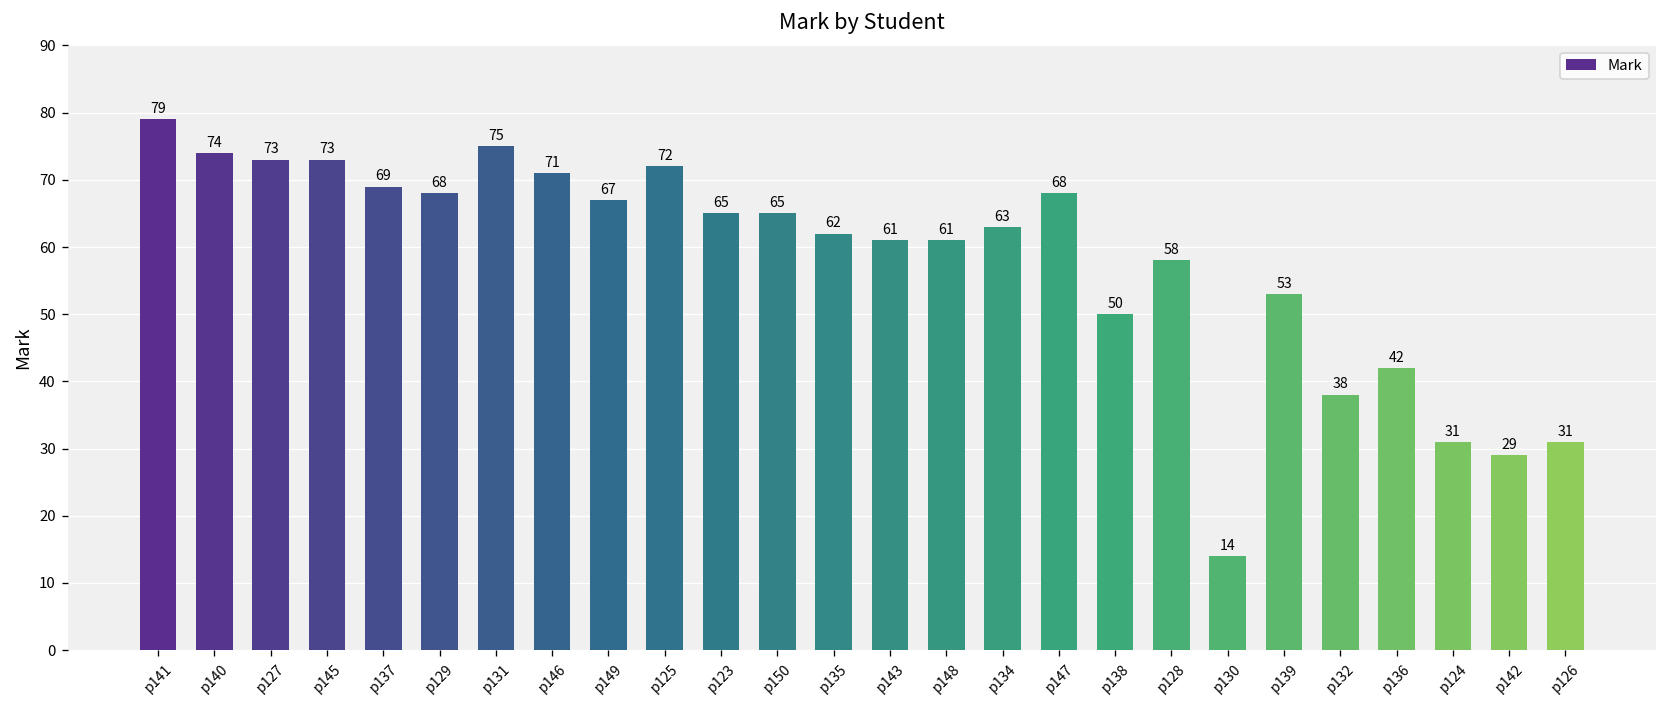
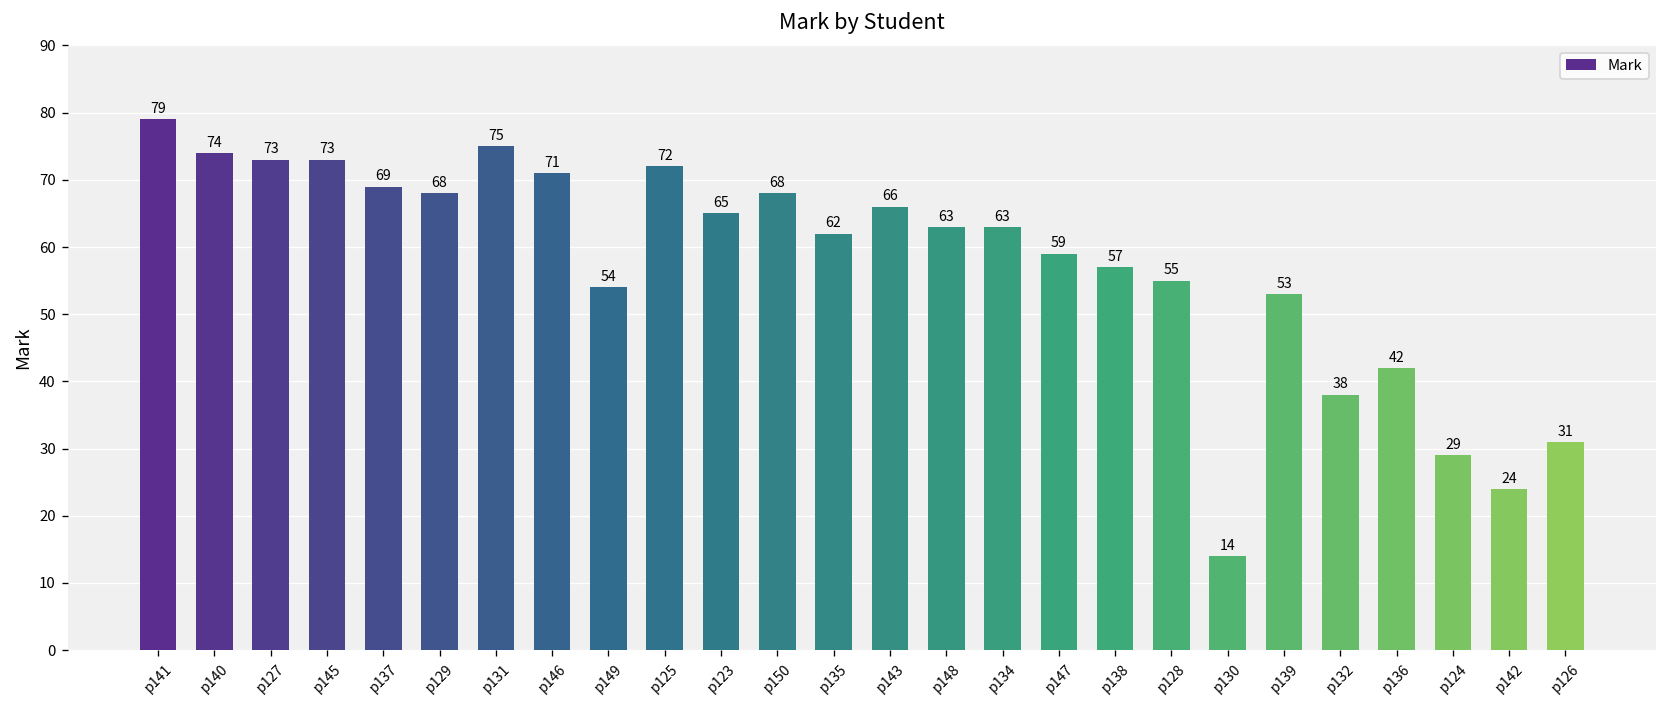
  {
    "p141": 79,
    "p140": 74,
    "p127": 73,
    "p145": 73,
    "p137": 69,
    "p129": 68,
    "p131": 75,
    "p146": 71,
-   "p149": 67,
+   "p149": 54,
    "p125": 72,
    "p123": 65,
-   "p150": 65,
+   "p150": 68,
    "p135": 62,
-   "p143": 61,
-   "p148": 61,
+   "p143": 66,
+   "p148": 63,
    "p134": 63,
-   "p147": 68,
-   "p138": 50,
-   "p128": 58,
+   "p147": 59,
+   "p138": 57,
+   "p128": 55,
    "p130": 14,
    "p139": 53,
    "p132": 38,
    "p136": 42,
-   "p124": 31,
-   "p142": 29,
+   "p124": 29,
+   "p142": 24,
    "p126": 31
  }
